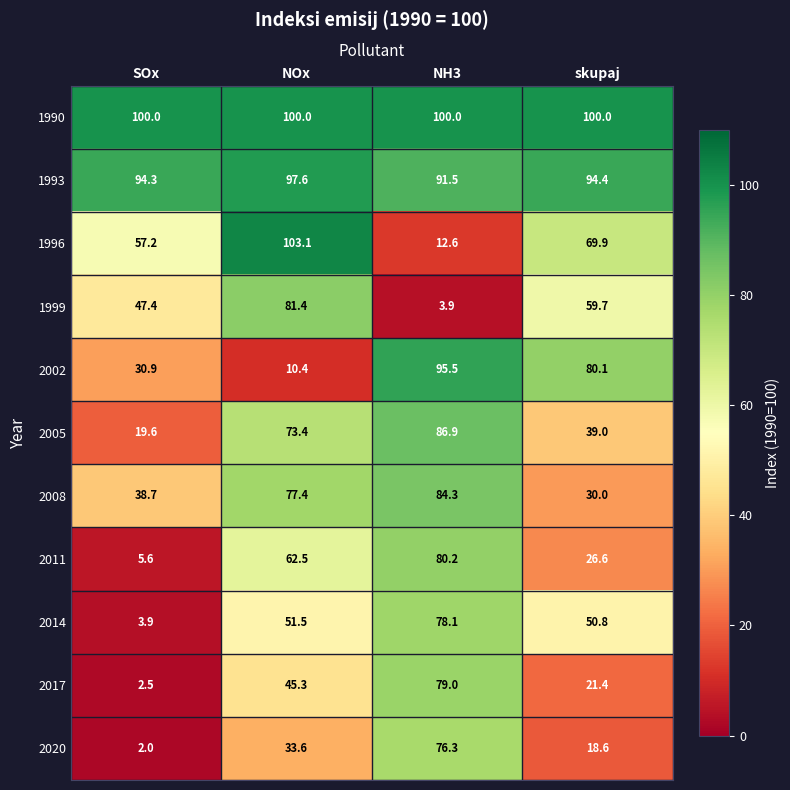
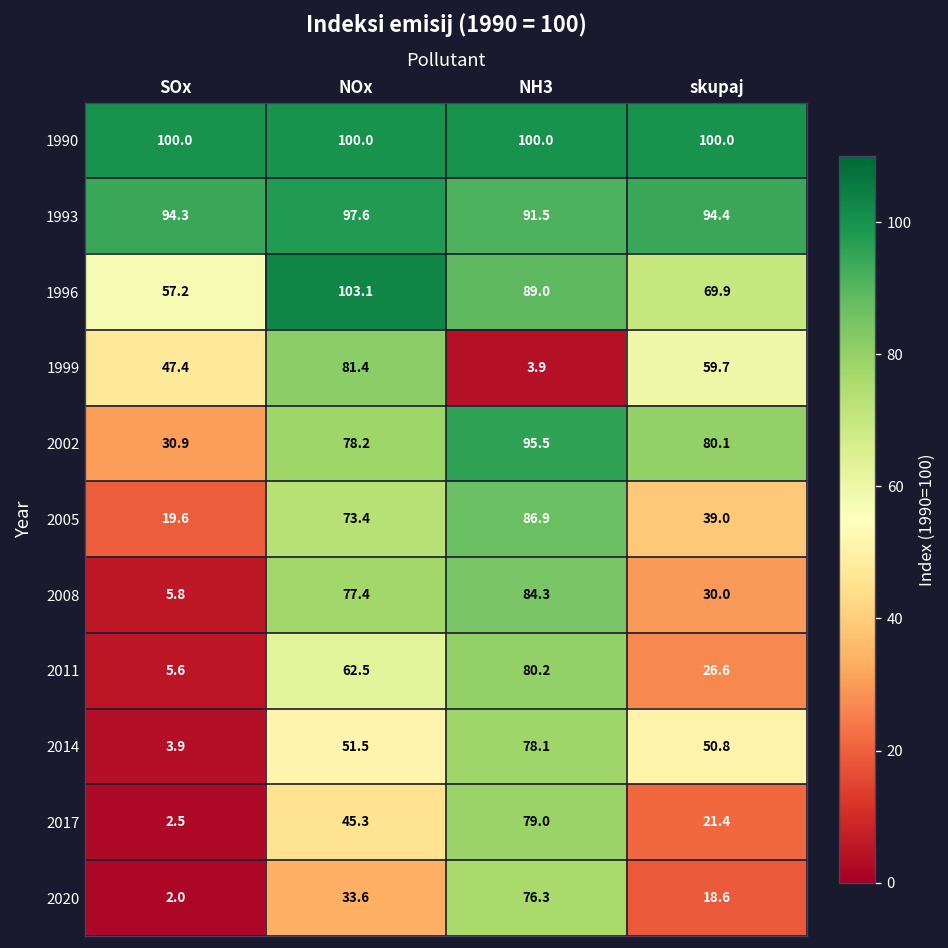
  {
    "1990": {
      "SOx": 100.0,
      "NOx": 100.0,
      "NH3": 100.0,
      "skupaj": 100.0
    },
    "1993": {
      "SOx": 94.3,
      "NOx": 97.6,
      "NH3": 91.5,
      "skupaj": 94.4
    },
    "1996": {
      "SOx": 57.2,
      "NOx": 103.1,
-     "NH3": 12.6,
+     "NH3": 89.0,
      "skupaj": 69.9
    },
    "1999": {
      "SOx": 47.4,
      "NOx": 81.4,
      "NH3": 3.9,
      "skupaj": 59.7
    },
    "2002": {
      "SOx": 30.9,
-     "NOx": 10.4,
+     "NOx": 78.2,
      "NH3": 95.5,
      "skupaj": 80.1
    },
    "2005": {
      "SOx": 19.6,
      "NOx": 73.4,
      "NH3": 86.9,
      "skupaj": 39.0
    },
    "2008": {
-     "SOx": 38.7,
+     "SOx": 5.8,
      "NOx": 77.4,
      "NH3": 84.3,
      "skupaj": 30.0
    },
    "2011": {
      "SOx": 5.6,
      "NOx": 62.5,
      "NH3": 80.2,
      "skupaj": 26.6
    },
    "2014": {
      "SOx": 3.9,
      "NOx": 51.5,
      "NH3": 78.1,
      "skupaj": 50.8
    },
    "2017": {
      "SOx": 2.5,
      "NOx": 45.3,
      "NH3": 79.0,
      "skupaj": 21.4
    },
    "2020": {
      "SOx": 2.0,
      "NOx": 33.6,
      "NH3": 76.3,
      "skupaj": 18.6
    }
  }
